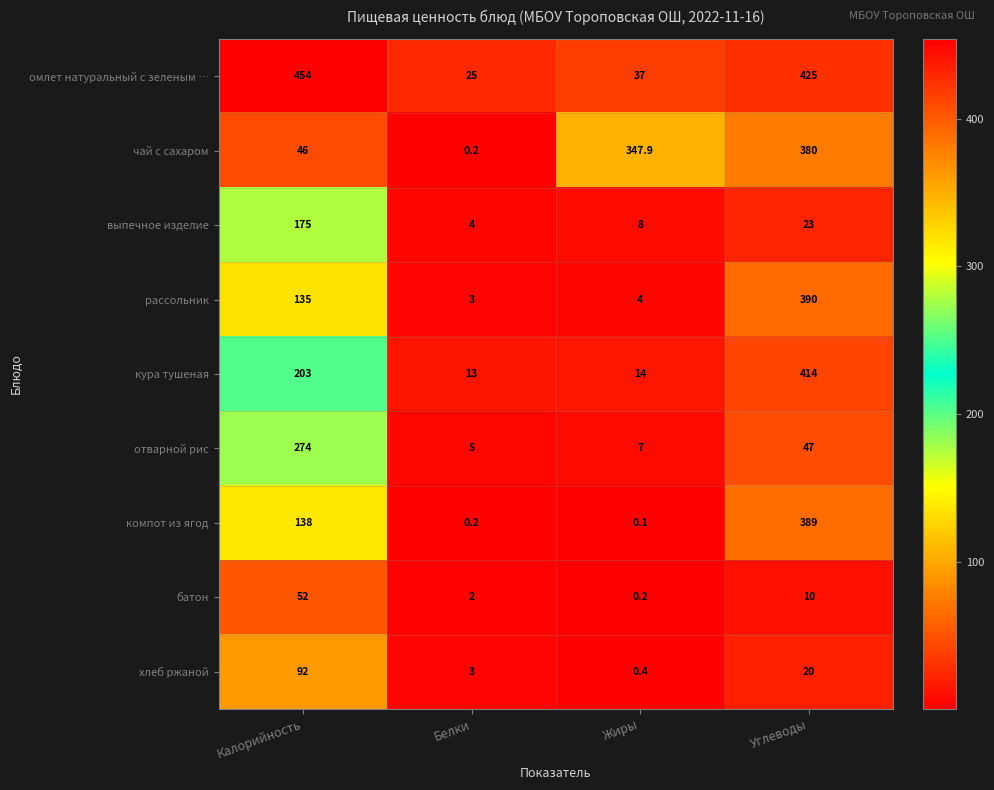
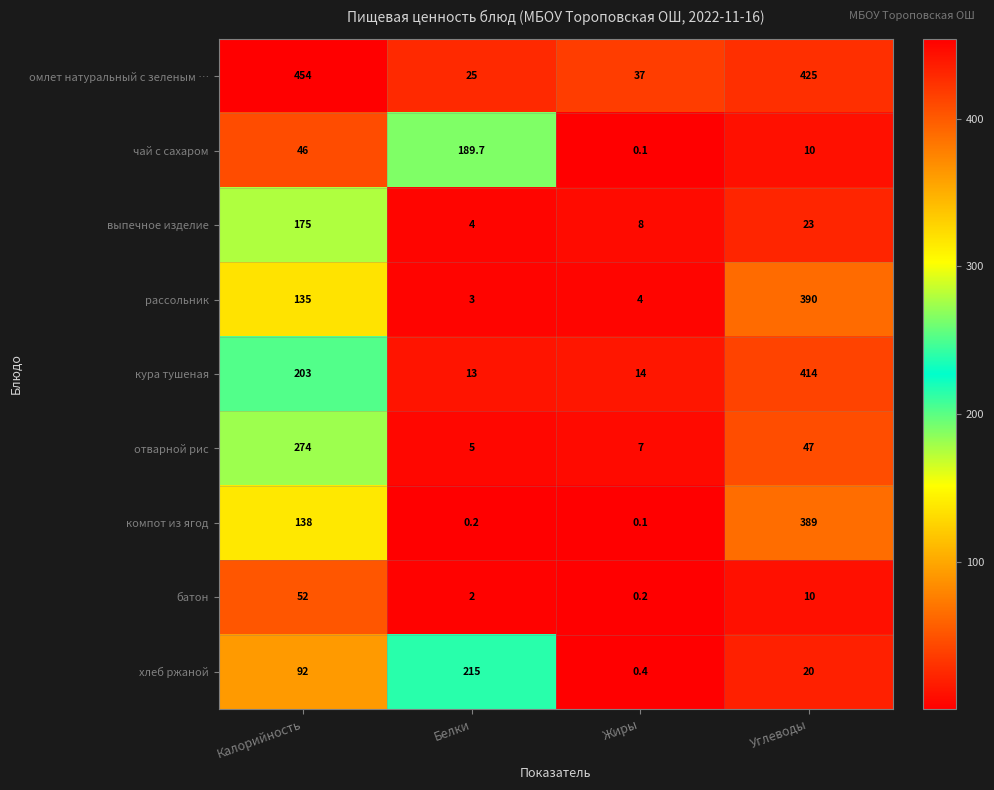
  {
    "омлет натуральный с зеленым …": {
      "Калорийность": 454,
      "Белки": 25,
      "Жиры": 37,
      "Углеводы": 425
    },
    "чай с сахаром": {
      "Калорийность": 46,
-     "Белки": 0.2,
-     "Жиры": 347.9,
-     "Углеводы": 380
+     "Белки": 189.7,
+     "Жиры": 0.1,
+     "Углеводы": 10
    },
    "выпечное изделие": {
      "Калорийность": 175,
      "Белки": 4,
      "Жиры": 8,
      "Углеводы": 23
    },
    "рассольник": {
      "Калорийность": 135,
      "Белки": 3,
      "Жиры": 4,
      "Углеводы": 390
    },
    "кура тушеная": {
      "Калорийность": 203,
      "Белки": 13,
      "Жиры": 14,
      "Углеводы": 414
    },
    "отварной рис": {
      "Калорийность": 274,
      "Белки": 5,
      "Жиры": 7,
      "Углеводы": 47
    },
    "компот из ягод": {
      "Калорийность": 138,
      "Белки": 0.2,
      "Жиры": 0.1,
      "Углеводы": 389
    },
    "батон": {
      "Калорийность": 52,
      "Белки": 2,
      "Жиры": 0.2,
      "Углеводы": 10
    },
    "хлеб ржаной": {
      "Калорийность": 92,
-     "Белки": 3,
+     "Белки": 215,
      "Жиры": 0.4,
      "Углеводы": 20
    }
  }
